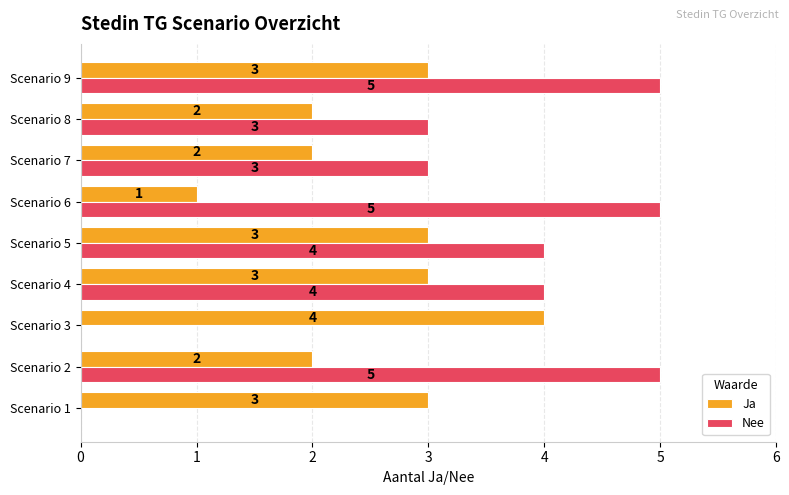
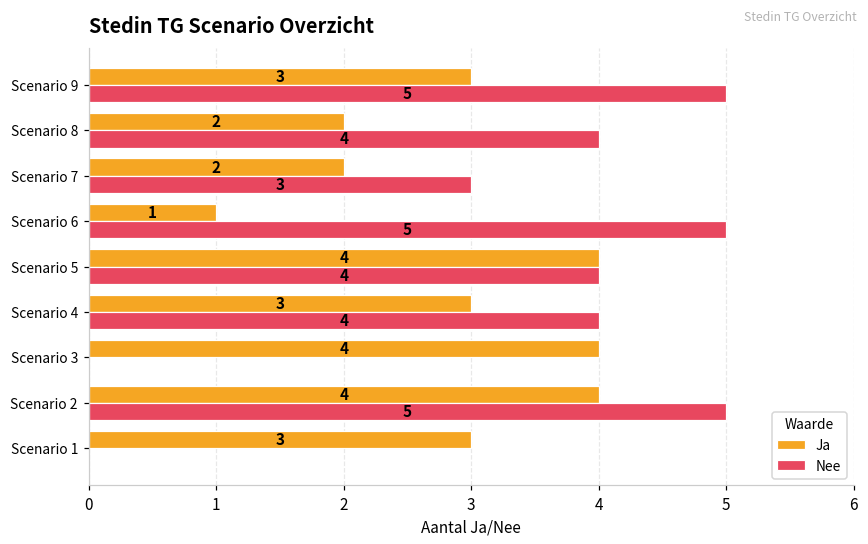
  {
    "Ja": {
      "Scenario 9": 3,
      "Scenario 8": 2,
      "Scenario 7": 2,
      "Scenario 6": 1,
-     "Scenario 5": 3,
+     "Scenario 5": 4,
      "Scenario 4": 3,
      "Scenario 3": 4,
-     "Scenario 2": 2,
+     "Scenario 2": 4,
      "Scenario 1": 3
    },
    "Nee": {
      "Scenario 9": 5,
-     "Scenario 8": 3,
+     "Scenario 8": 4,
      "Scenario 7": 3,
      "Scenario 6": 5,
      "Scenario 5": 4,
      "Scenario 4": 4,
      "Scenario 2": 5
    }
  }
